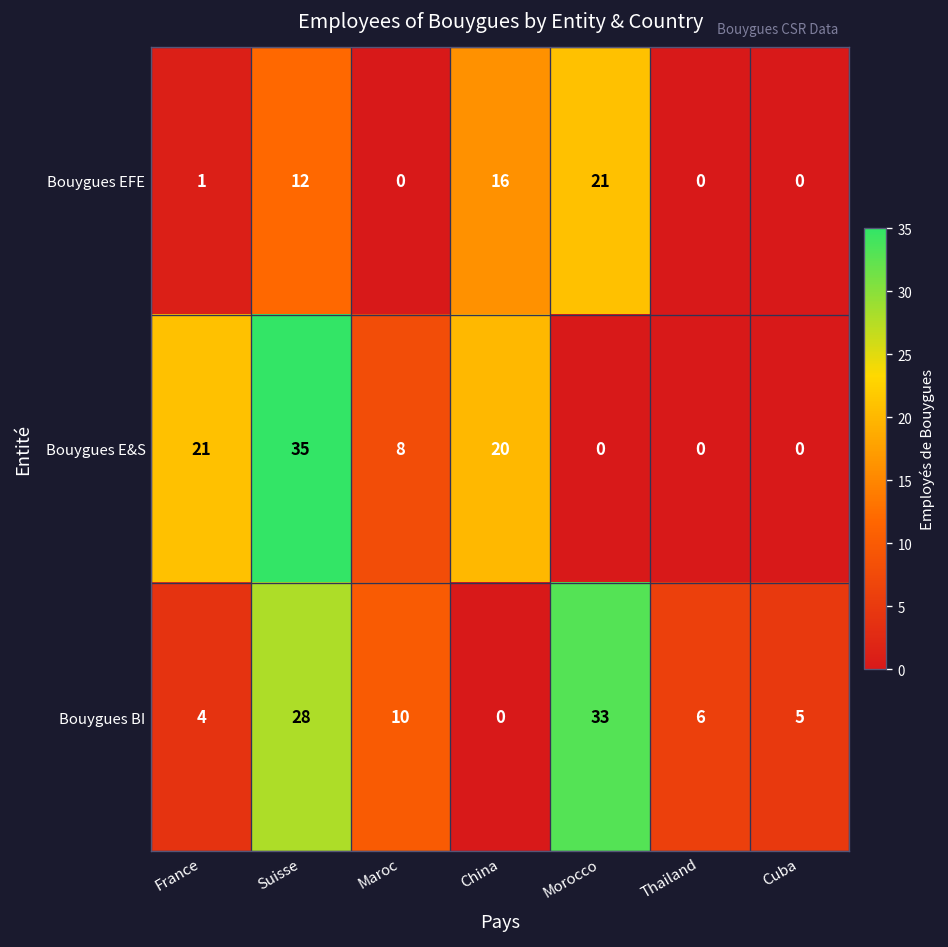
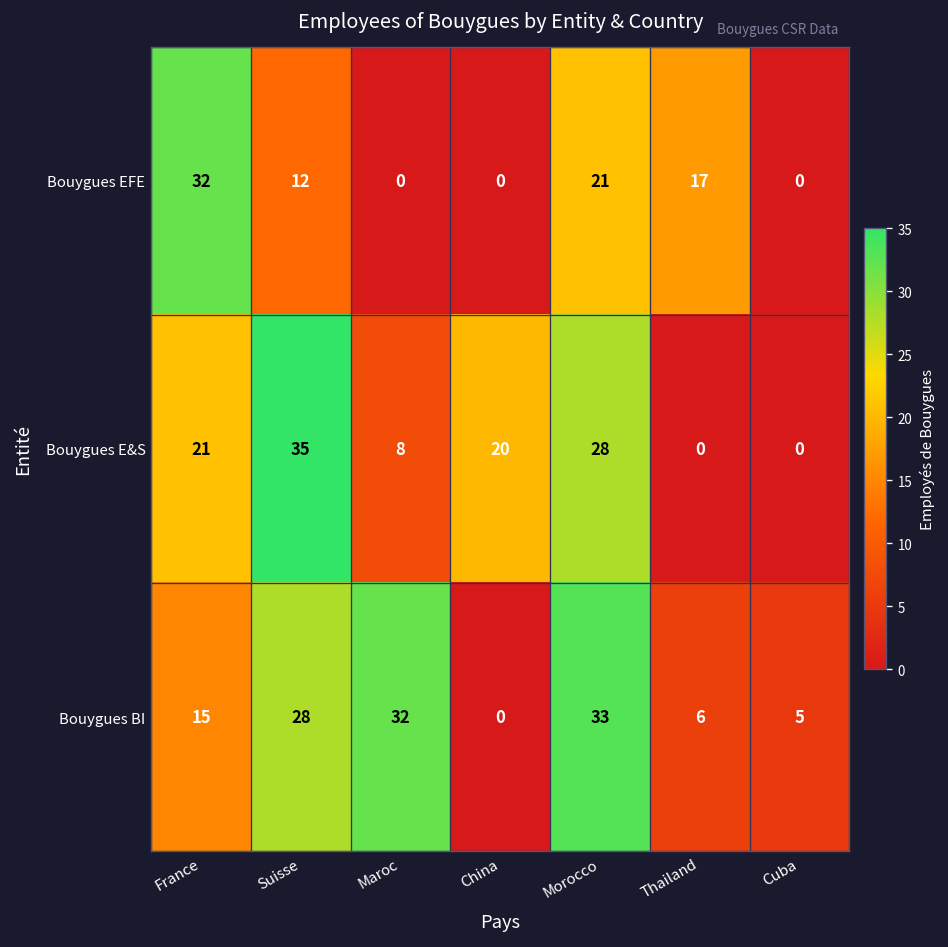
  {
    "Bouygues EFE": {
-     "France": 1,
+     "France": 32,
      "Suisse": 12,
      "Maroc": 0,
-     "China": 16,
+     "China": 0,
      "Morocco": 21,
-     "Thailand": 0,
+     "Thailand": 17,
      "Cuba": 0
    },
    "Bouygues E&S": {
      "France": 21,
      "Suisse": 35,
      "Maroc": 8,
      "China": 20,
-     "Morocco": 0,
+     "Morocco": 28,
      "Thailand": 0,
      "Cuba": 0
    },
    "Bouygues BI": {
-     "France": 4,
+     "France": 15,
      "Suisse": 28,
-     "Maroc": 10,
+     "Maroc": 32,
      "China": 0,
      "Morocco": 33,
      "Thailand": 6,
      "Cuba": 5
    }
  }
